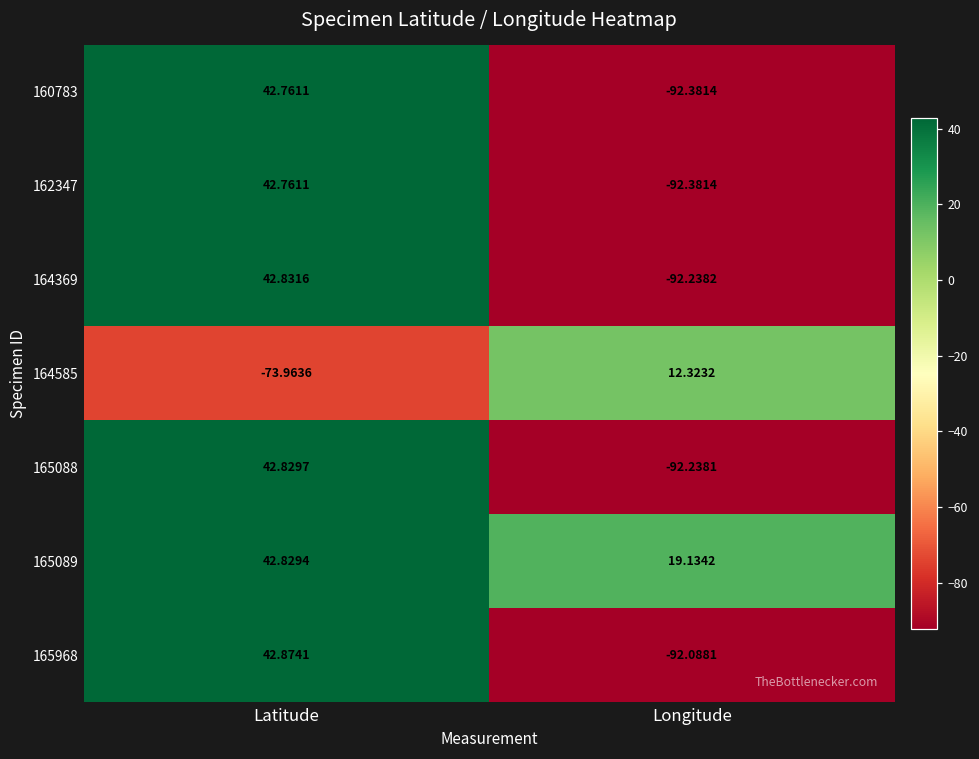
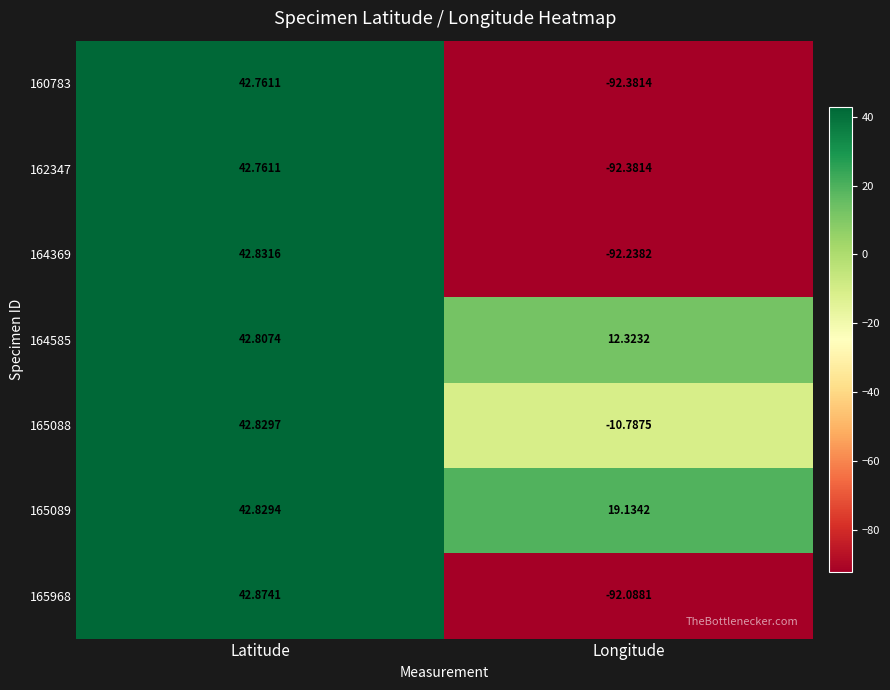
  {
    "160783": {
      "Latitude": 42.7611,
      "Longitude": -92.3814
    },
    "162347": {
      "Latitude": 42.7611,
      "Longitude": -92.3814
    },
    "164369": {
      "Latitude": 42.8316,
      "Longitude": -92.2382
    },
    "164585": {
-     "Latitude": -73.9636,
+     "Latitude": 42.8074,
      "Longitude": 12.3232
    },
    "165088": {
      "Latitude": 42.8297,
-     "Longitude": -92.2381
+     "Longitude": -10.7875
    },
    "165089": {
      "Latitude": 42.8294,
      "Longitude": 19.1342
    },
    "165968": {
      "Latitude": 42.8741
    }
  }
